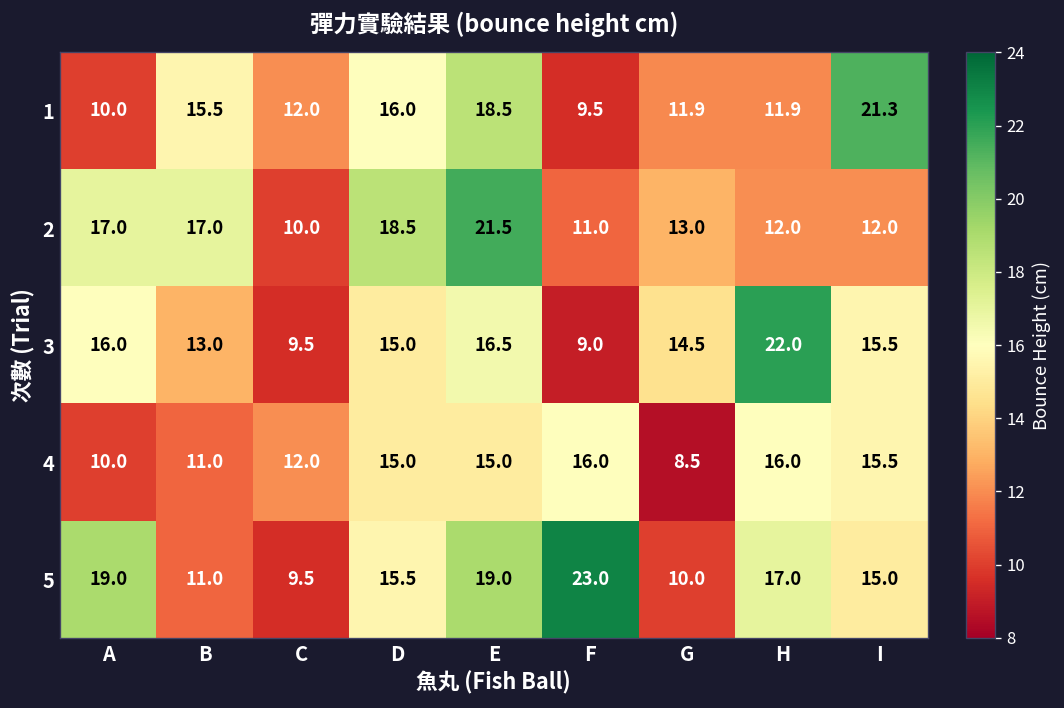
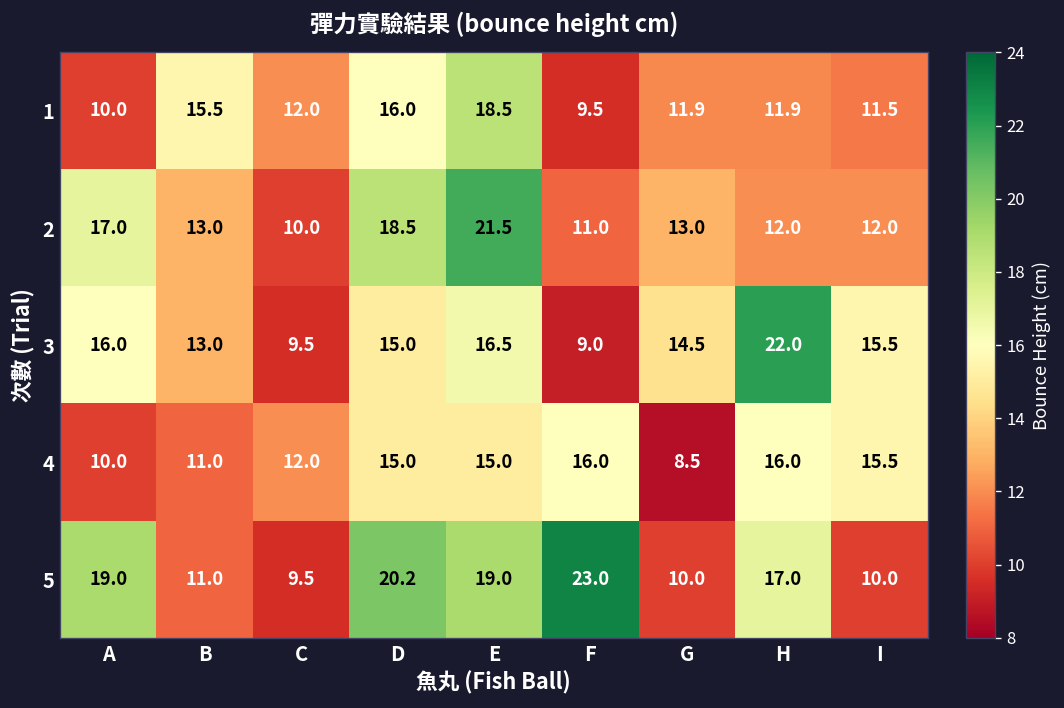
  {
    "1": {
      "A": 10.0,
      "B": 15.5,
      "C": 12.0,
      "D": 16.0,
      "E": 18.5,
      "F": 9.5,
      "G": 11.9,
      "H": 11.9,
-     "I": 21.3
+     "I": 11.5
    },
    "2": {
      "A": 17.0,
-     "B": 17.0,
+     "B": 13.0,
      "C": 10.0,
      "D": 18.5,
      "E": 21.5,
      "F": 11.0,
      "G": 13.0,
      "H": 12.0,
      "I": 12.0
    },
    "3": {
      "A": 16.0,
      "B": 13.0,
      "C": 9.5,
      "D": 15.0,
      "E": 16.5,
      "F": 9.0,
      "G": 14.5,
      "H": 22.0,
      "I": 15.5
    },
    "4": {
      "A": 10.0,
      "B": 11.0,
      "C": 12.0,
      "D": 15.0,
      "E": 15.0,
      "F": 16.0,
      "G": 8.5,
      "H": 16.0,
      "I": 15.5
    },
    "5": {
      "A": 19.0,
      "B": 11.0,
      "C": 9.5,
-     "D": 15.5,
+     "D": 20.2,
      "E": 19.0,
      "F": 23.0,
      "G": 10.0,
      "H": 17.0,
-     "I": 15.0
+     "I": 10.0
    }
  }
